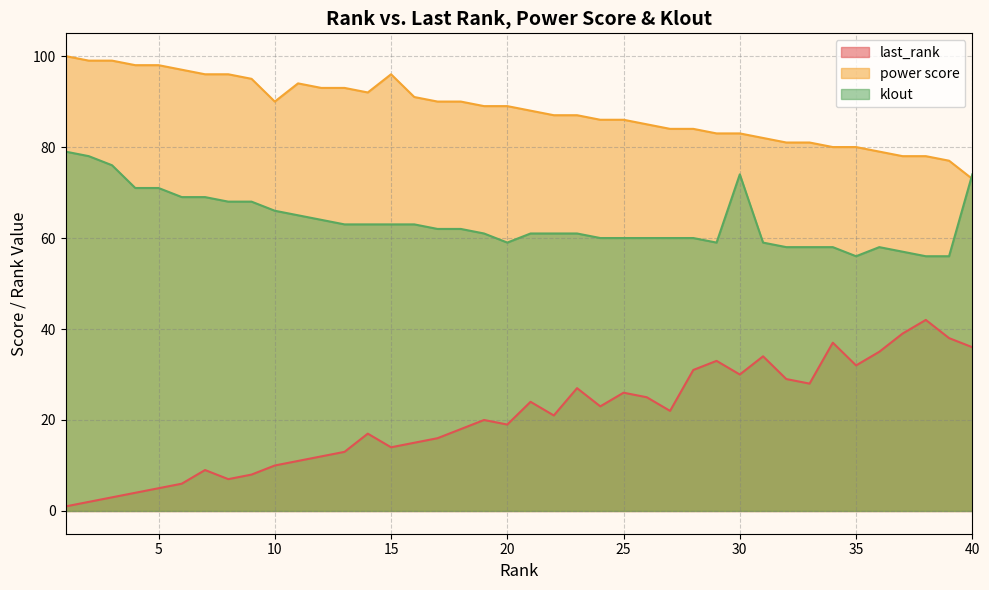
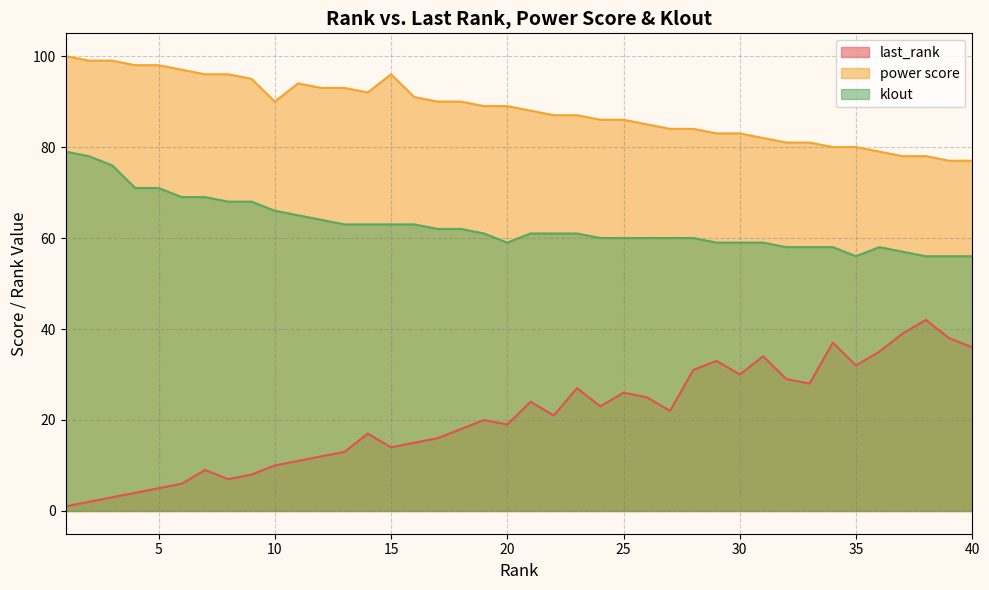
  {
    "last_rank": {
      "5": 5,
      "10": 10,
      "15": 14,
      "20": 19,
      "25": 26,
      "30": 30,
      "35": 32,
      "40": 36
    },
    "power score": {
      "5": 98,
      "10": 90,
      "15": 96,
      "20": 89,
      "25": 86,
      "30": 83,
      "35": 80,
-     "40": 73
+     "40": 77
    },
    "klout": {
      "5": 71,
      "10": 66,
      "15": 63,
      "20": 59,
      "25": 60,
-     "30": 74,
+     "30": 59,
      "35": 56,
-     "40": 74
+     "40": 56
    }
  }
